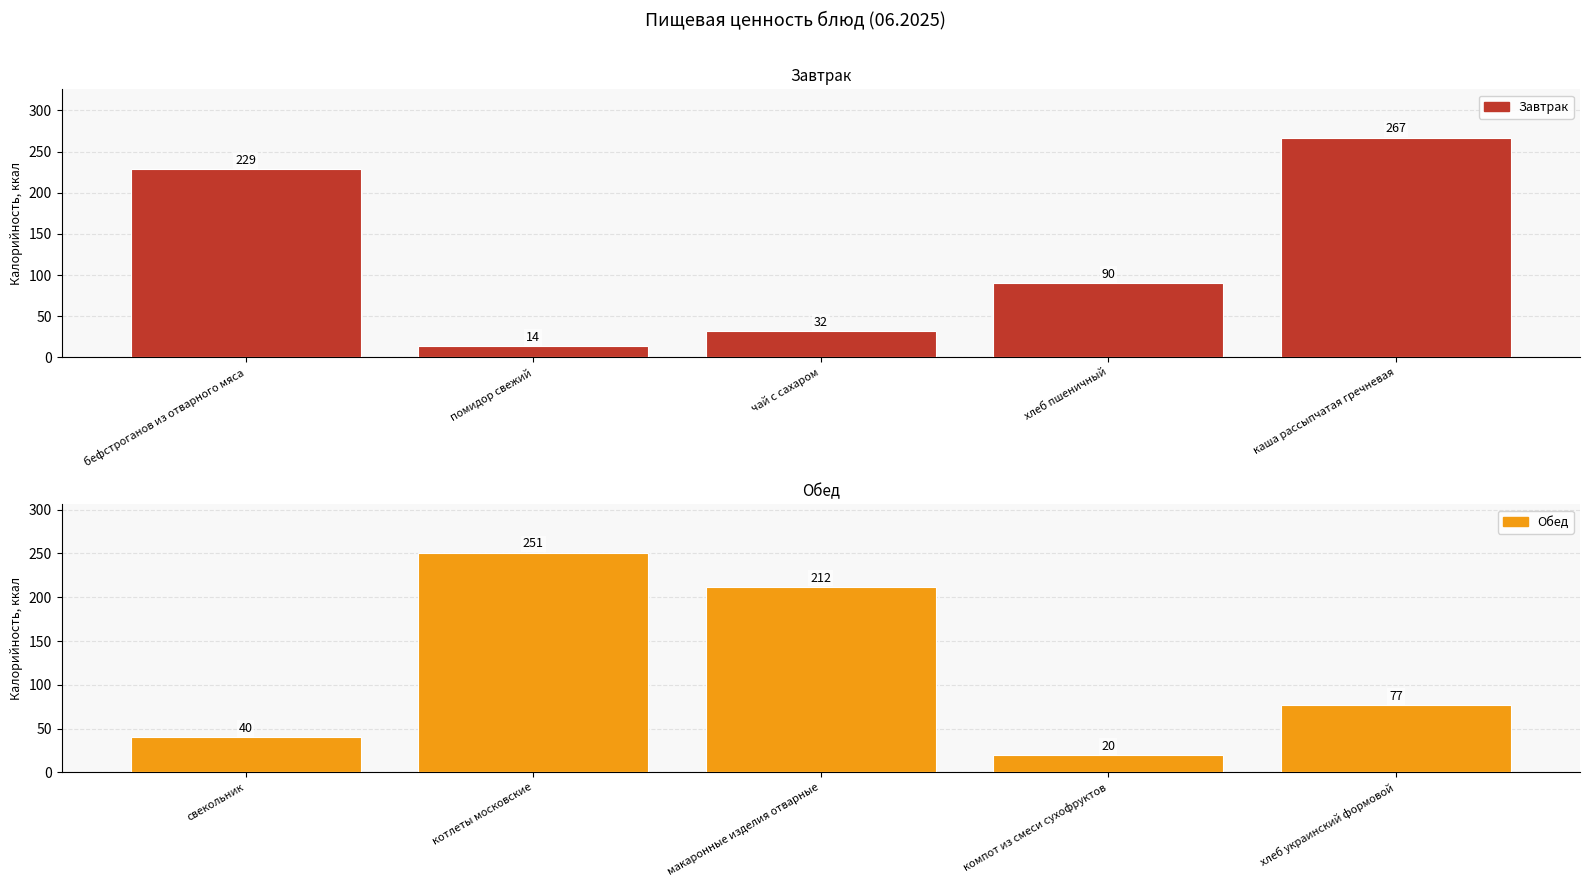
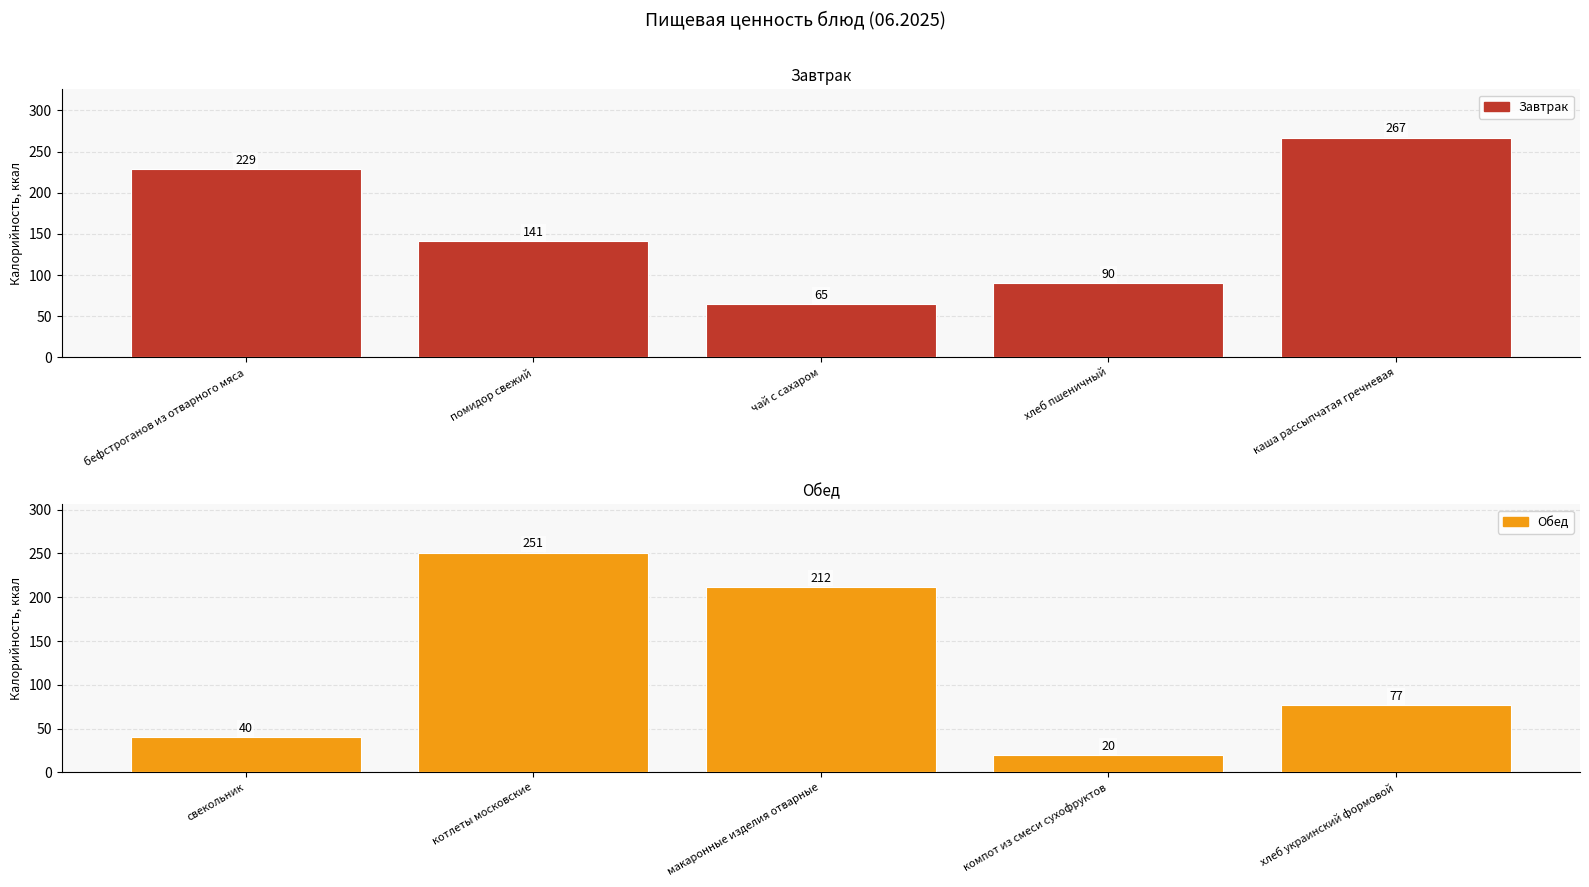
  {
    "Завтрак": {
-     "помидор свежий": 14,
-     "чай с сахаром": 32
+     "помидор свежий": 141,
+     "чай с сахаром": 65
    }
  }
